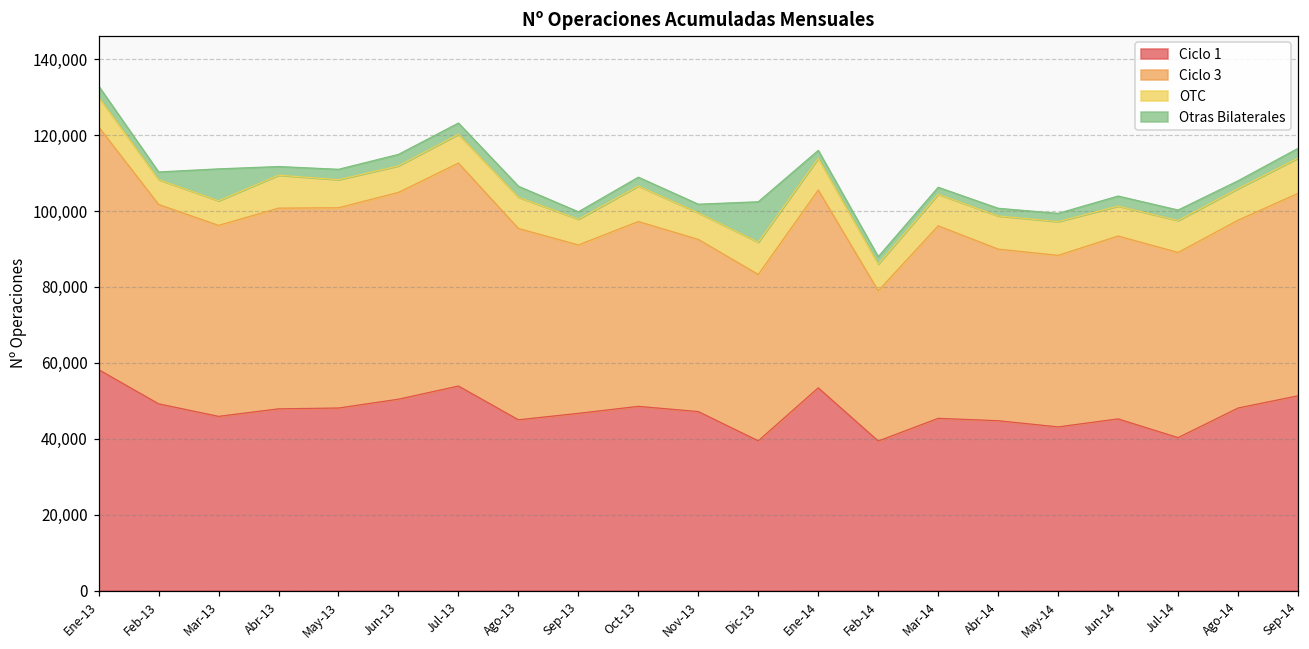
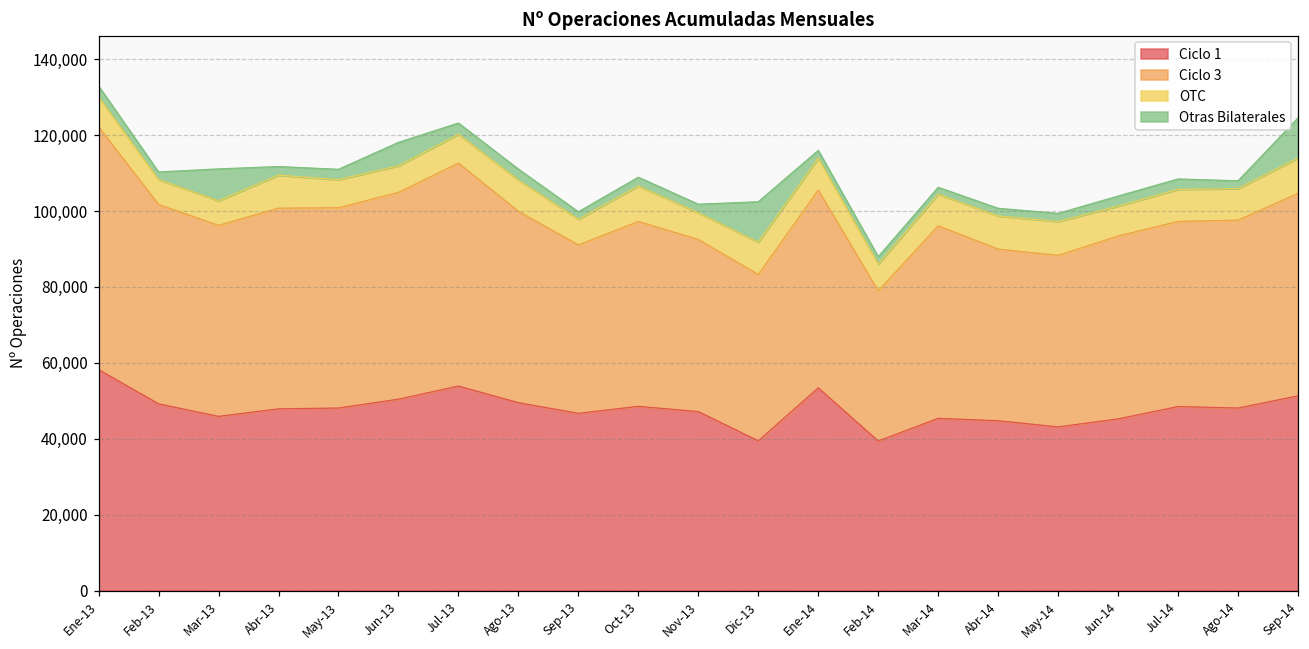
  {
    "Ciclo 1": {
      "Ene-13": "58,000",
      "Feb-13": "49,000",
      "Mar-13": "46,000",
      "Abr-13": "48,000",
      "May-13": "48,000",
      "Jun-13": "50,000",
      "Jul-13": "54,000",
-     "Ago-13": "45,000",
+     "Ago-13": "50,000",
      "Sep-13": "47,000",
      "Oct-13": "49,000",
      "Nov-13": "47,000",
      "Dic-13": "39,000",
      "Ene-14": "53,000",
      "Feb-14": "39,000",
      "Mar-14": "45,000",
      "Abr-14": "45,000",
      "May-14": "43,000",
      "Jun-14": "45,000",
-     "Jul-14": "40,000",
+     "Jul-14": "48,000",
      "Ago-14": "48,000",
      "Sep-14": "51,000"
    },
    "Otras Bilaterales": {
      "Ene-13": "3,000",
      "Feb-13": "2,000",
      "Mar-13": "8,000",
      "Abr-13": "2,000",
      "May-13": "3,000",
-     "Jun-13": "3,000",
+     "Jun-13": "6,000",
      "Jul-13": "3,000",
      "Ago-13": "3,000",
      "Sep-13": "2,000",
      "Oct-13": "2,000",
      "Nov-13": "2,000",
      "Dic-13": "11,000",
      "Ene-14": "2,000",
      "Feb-14": "2,000",
      "Mar-14": "2,000",
      "Abr-14": "2,000",
      "May-14": "2,000",
      "Jun-14": "3,000",
      "Jul-14": "3,000",
      "Ago-14": "2,000",
-     "Sep-14": "3,000"
+     "Sep-14": "11,000"
    }
  }
